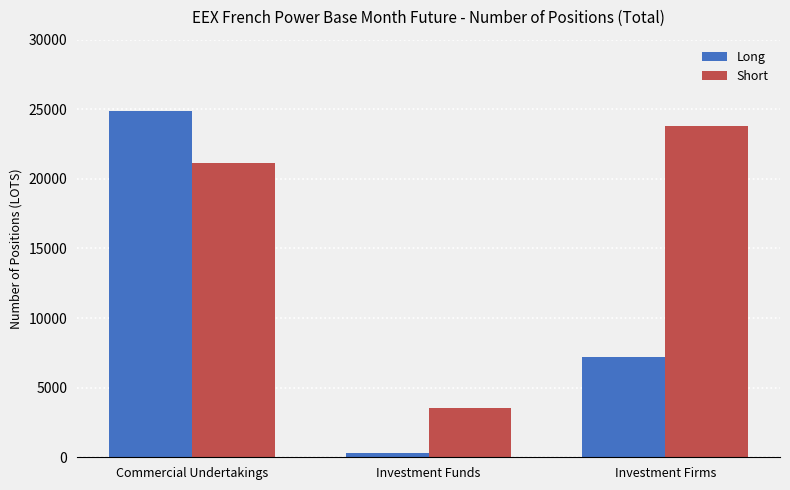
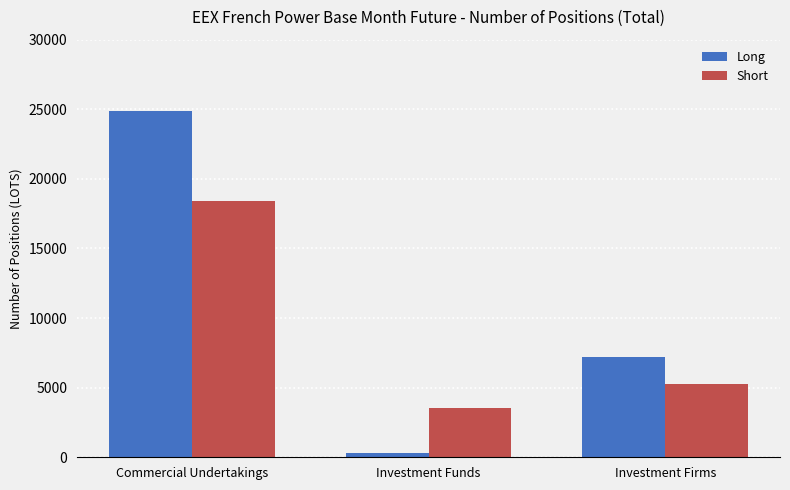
  {
    "Long": {
      "Commercial Undertakings": 24900,
      "Investment Funds": 300,
      "Investment Firms": 7200
    },
    "Short": {
-     "Commercial Undertakings": 21100,
+     "Commercial Undertakings": 18400,
      "Investment Funds": 3600,
-     "Investment Firms": 23800
+     "Investment Firms": 5300
    }
  }
